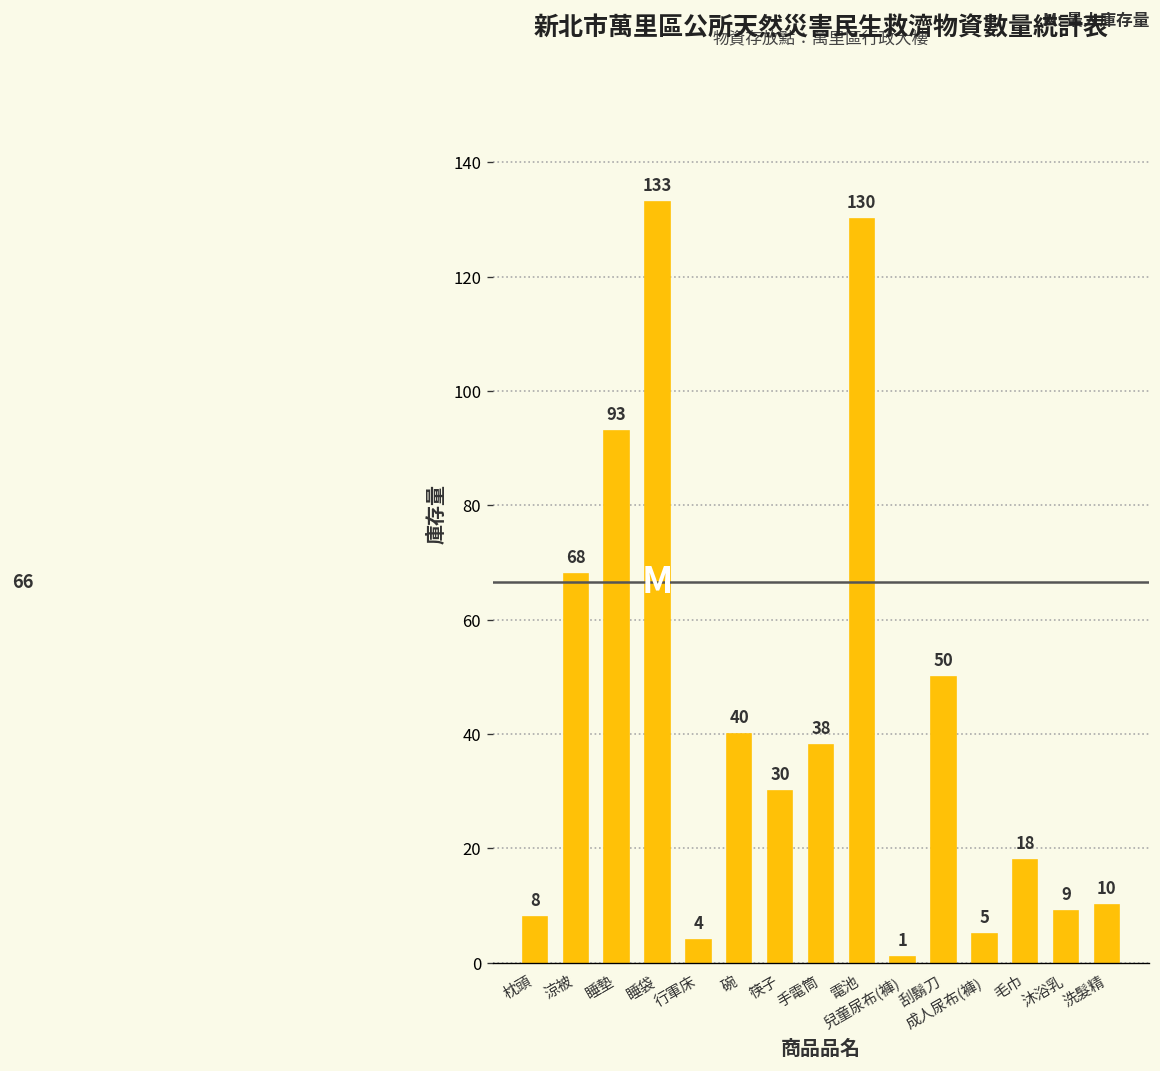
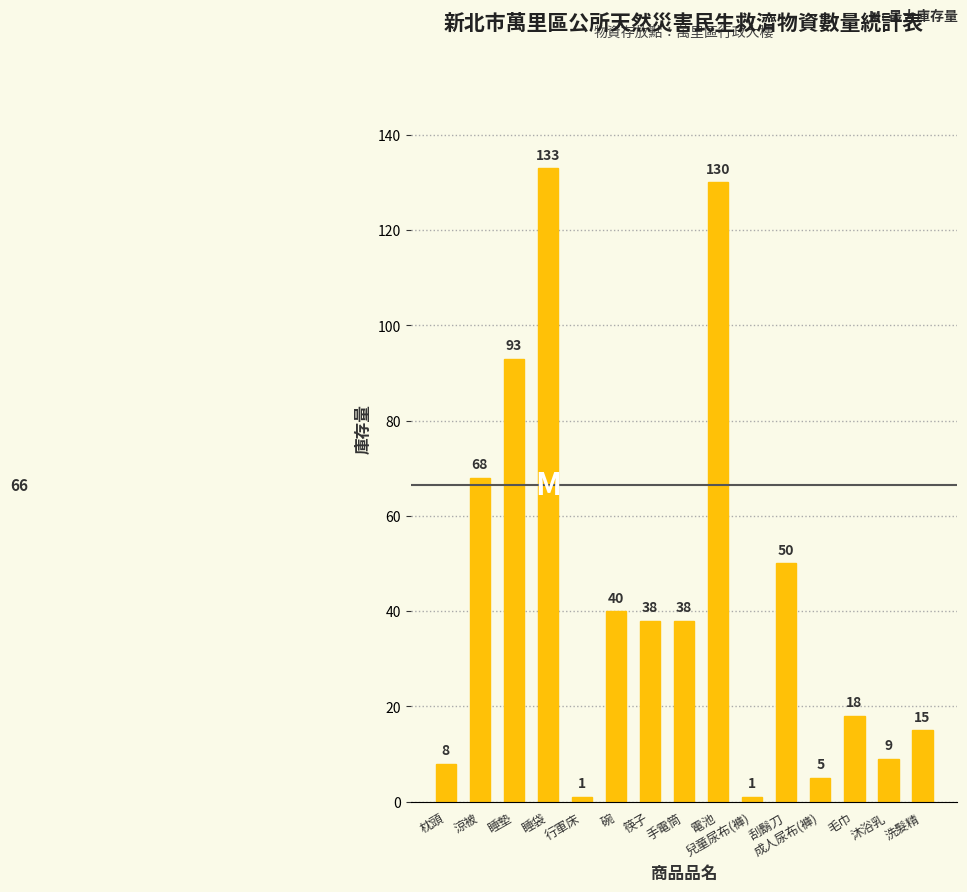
  {
    "枕頭": 8,
    "涼被": 68,
    "睡墊": 93,
    "睡袋": 133,
-   "行軍床": 4,
+   "行軍床": 1,
    "碗": 40,
-   "筷子": 30,
+   "筷子": 38,
    "手電筒": 38,
    "電池": 130,
    "兒童尿布(褲)": 1,
    "刮鬍刀": 50,
    "成人尿布(褲)": 5,
    "毛巾": 18,
    "沐浴乳": 9,
-   "洗髮精": 10
+   "洗髮精": 15
  }
